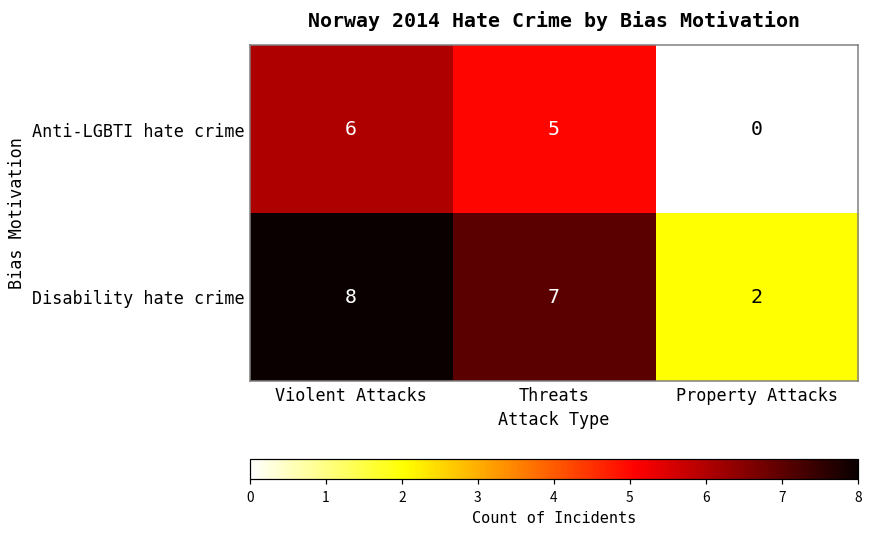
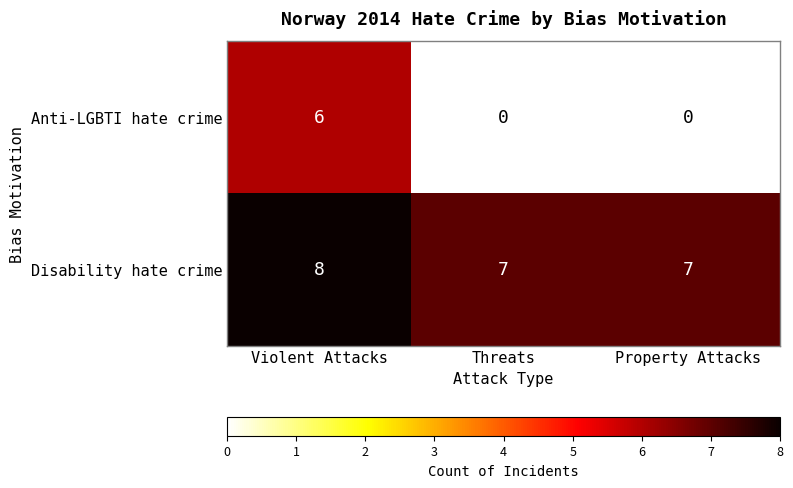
  {
    "Anti-LGBTI hate crime": {
      "Violent Attacks": 6,
-     "Threats": 5,
+     "Threats": 0,
      "Property Attacks": 0
    },
    "Disability hate crime": {
      "Violent Attacks": 8,
      "Threats": 7,
-     "Property Attacks": 2
+     "Property Attacks": 7
    }
  }
